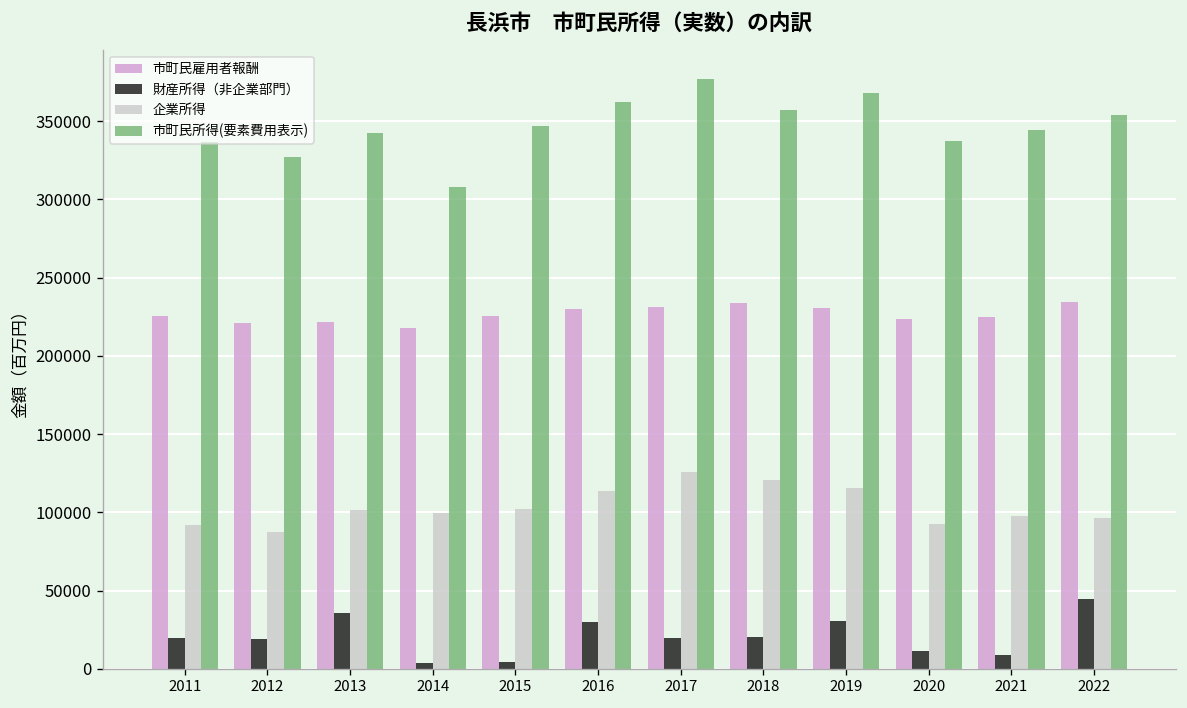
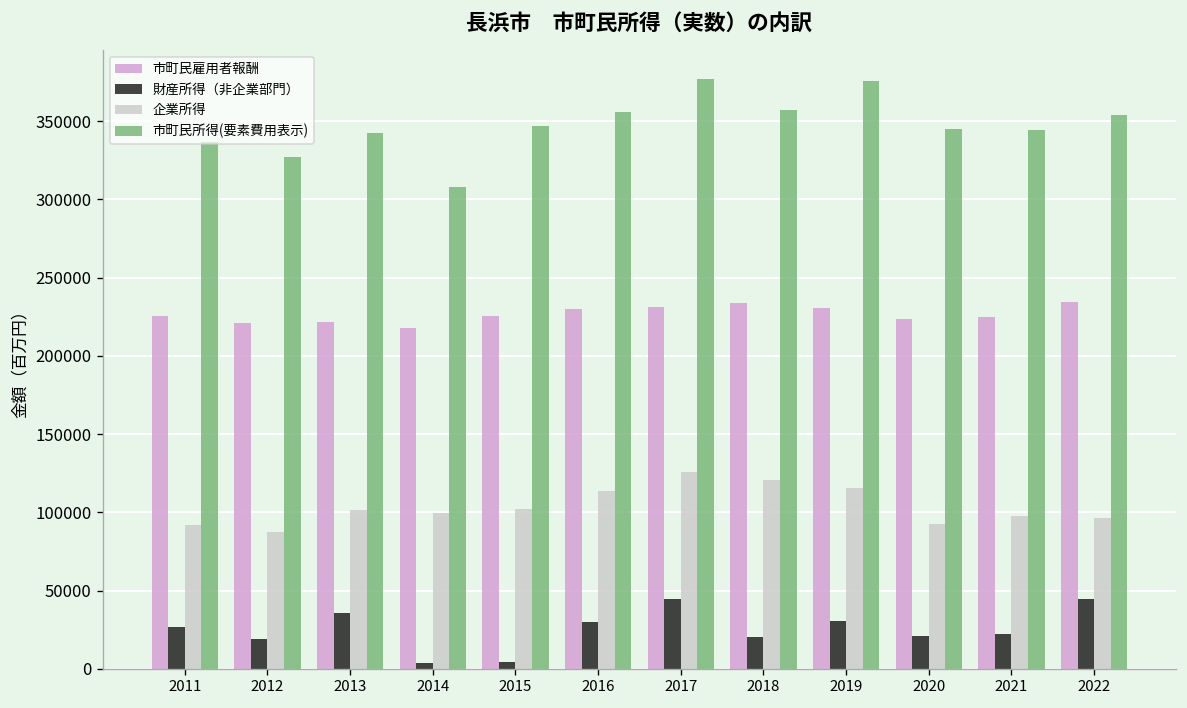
  {
    "財産所得（非企業部門）": {
-     "2011": 20000,
+     "2011": 26000,
      "2012": 19000,
      "2013": 35000,
      "2014": 4000,
      "2015": 5000,
      "2016": 30000,
-     "2017": 20000,
+     "2017": 44000,
      "2018": 20000,
      "2019": 31000,
-     "2020": 12000,
-     "2021": 9000,
+     "2020": 21000,
+     "2021": 22000,
      "2022": 45000
    },
    "市町民所得(要素費用表示)": {
      "2011": 337000,
      "2012": 327000,
      "2013": 342000,
      "2014": 308000,
      "2015": 347000,
-     "2016": 362000,
+     "2016": 356000,
      "2017": 377000,
      "2018": 357000,
-     "2019": 368000,
-     "2020": 338000,
+     "2019": 376000,
+     "2020": 345000,
      "2021": 344000,
      "2022": 354000
    }
  }
